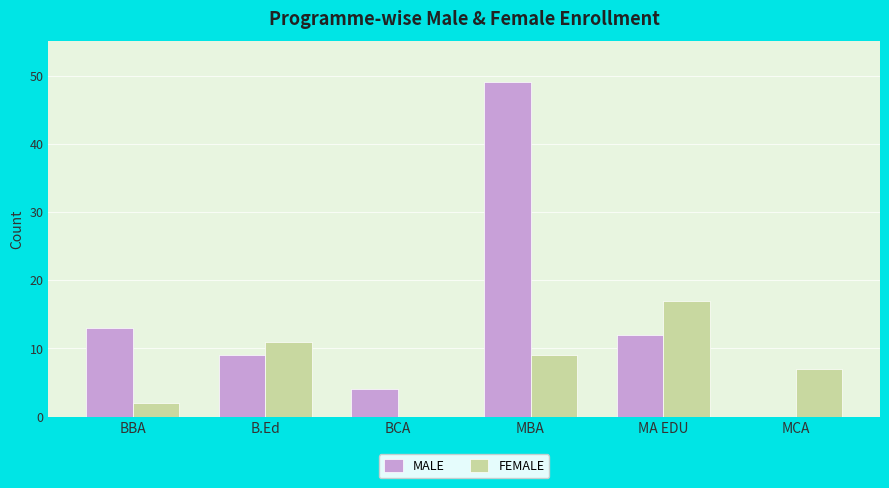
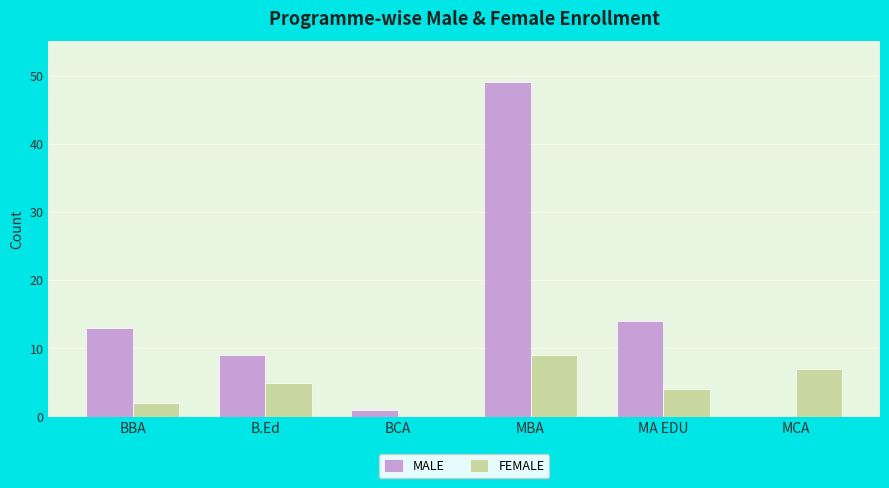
  {
    "MALE": {
      "BBA": 13,
      "B.Ed": 9,
-     "BCA": 4,
+     "BCA": 1,
      "MBA": 49,
-     "MA EDU": 12,
+     "MA EDU": 14,
      "MCA": 0
    },
    "FEMALE": {
      "BBA": 2,
-     "B.Ed": 11,
+     "B.Ed": 5,
      "BCA": 0,
      "MBA": 9,
-     "MA EDU": 17,
+     "MA EDU": 4,
      "MCA": 7
    }
  }
